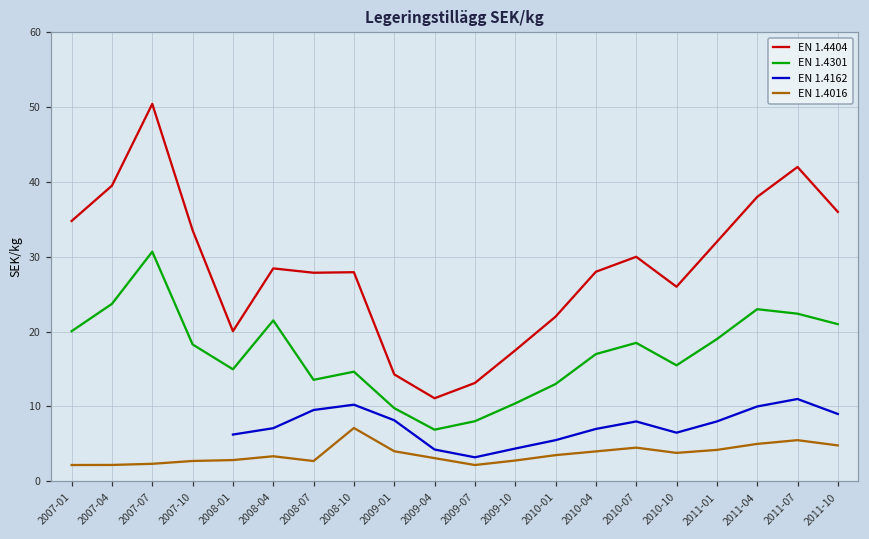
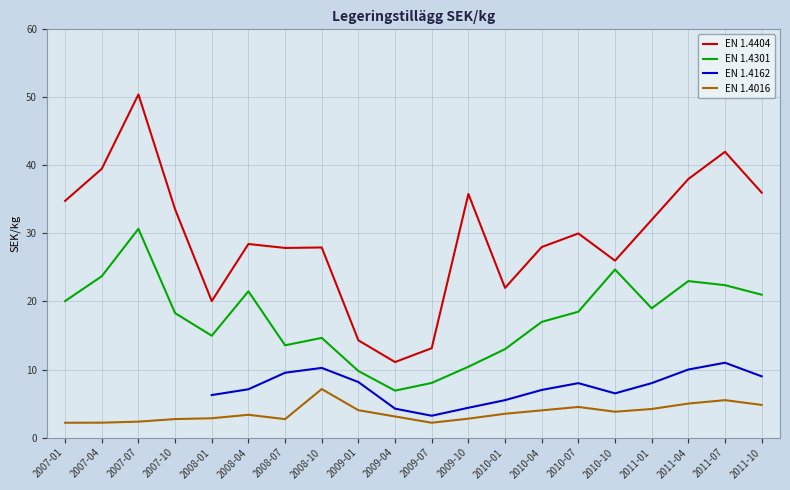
  {
    "EN 1.4404": {
      "2007-01": 35,
      "2007-04": 40,
      "2007-07": 50,
      "2007-10": 34,
      "2008-01": 20,
      "2008-04": 28,
      "2008-07": 28,
      "2008-10": 28,
      "2009-01": 14,
      "2009-04": 11,
      "2009-07": 13,
-     "2009-10": 18,
+     "2009-10": 36,
      "2010-01": 22,
      "2010-04": 28,
      "2010-07": 30,
      "2010-10": 26,
      "2011-01": 32,
      "2011-04": 38,
      "2011-07": 42,
      "2011-10": 36
    },
    "EN 1.4301": {
      "2007-01": 20,
      "2007-04": 24,
      "2007-07": 31,
      "2007-10": 18,
      "2008-01": 15,
      "2008-04": 22,
      "2008-07": 14,
      "2008-10": 15,
      "2009-01": 10,
      "2009-04": 7,
      "2009-07": 8,
      "2009-10": 10,
      "2010-01": 13,
      "2010-04": 17,
      "2010-07": 19,
-     "2010-10": 16,
+     "2010-10": 25,
      "2011-01": 19,
      "2011-04": 23,
      "2011-07": 22,
      "2011-10": 21
    },
    "EN 1.4162": {
      "2008-01": 6,
      "2008-04": 7,
      "2008-07": 10,
      "2008-10": 10,
      "2009-01": 8,
      "2009-04": 4,
      "2009-07": 3,
      "2009-10": 4,
      "2010-01": 6,
      "2010-04": 7,
      "2010-07": 8,
      "2010-10": 7,
      "2011-01": 8,
      "2011-04": 10,
      "2011-07": 11,
      "2011-10": 9
    },
    "EN 1.4016": {
      "2007-01": 2,
      "2007-04": 2,
      "2007-07": 2,
      "2007-10": 3,
      "2008-01": 3,
      "2008-04": 3,
      "2008-07": 3,
      "2008-10": 7,
      "2009-01": 4,
      "2009-04": 3,
      "2009-07": 2,
      "2009-10": 3,
      "2010-01": 4,
      "2010-04": 4,
      "2010-07": 5,
      "2010-10": 4,
      "2011-01": 4,
      "2011-04": 5,
      "2011-07": 6,
      "2011-10": 5
    }
  }
